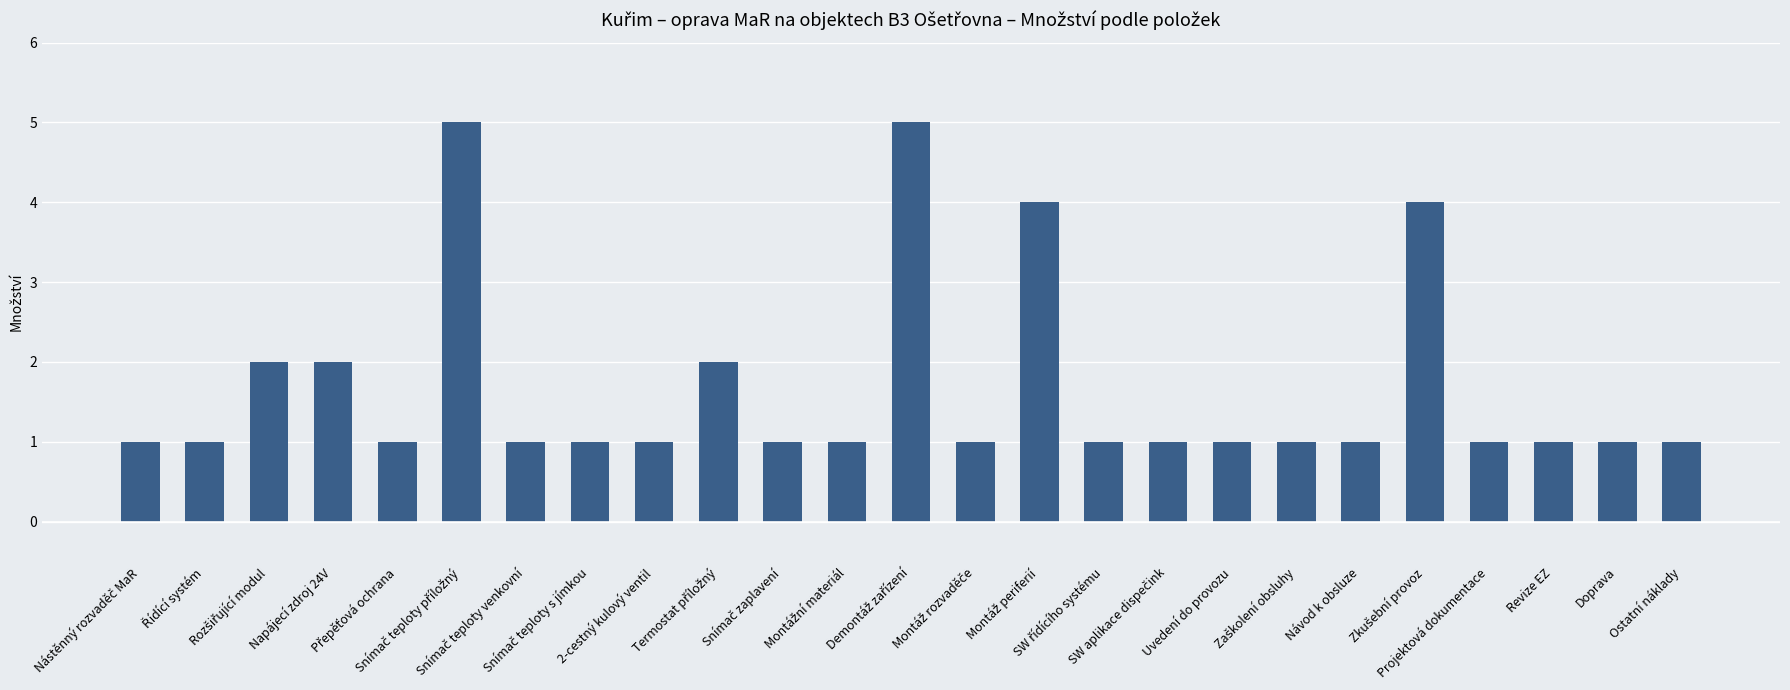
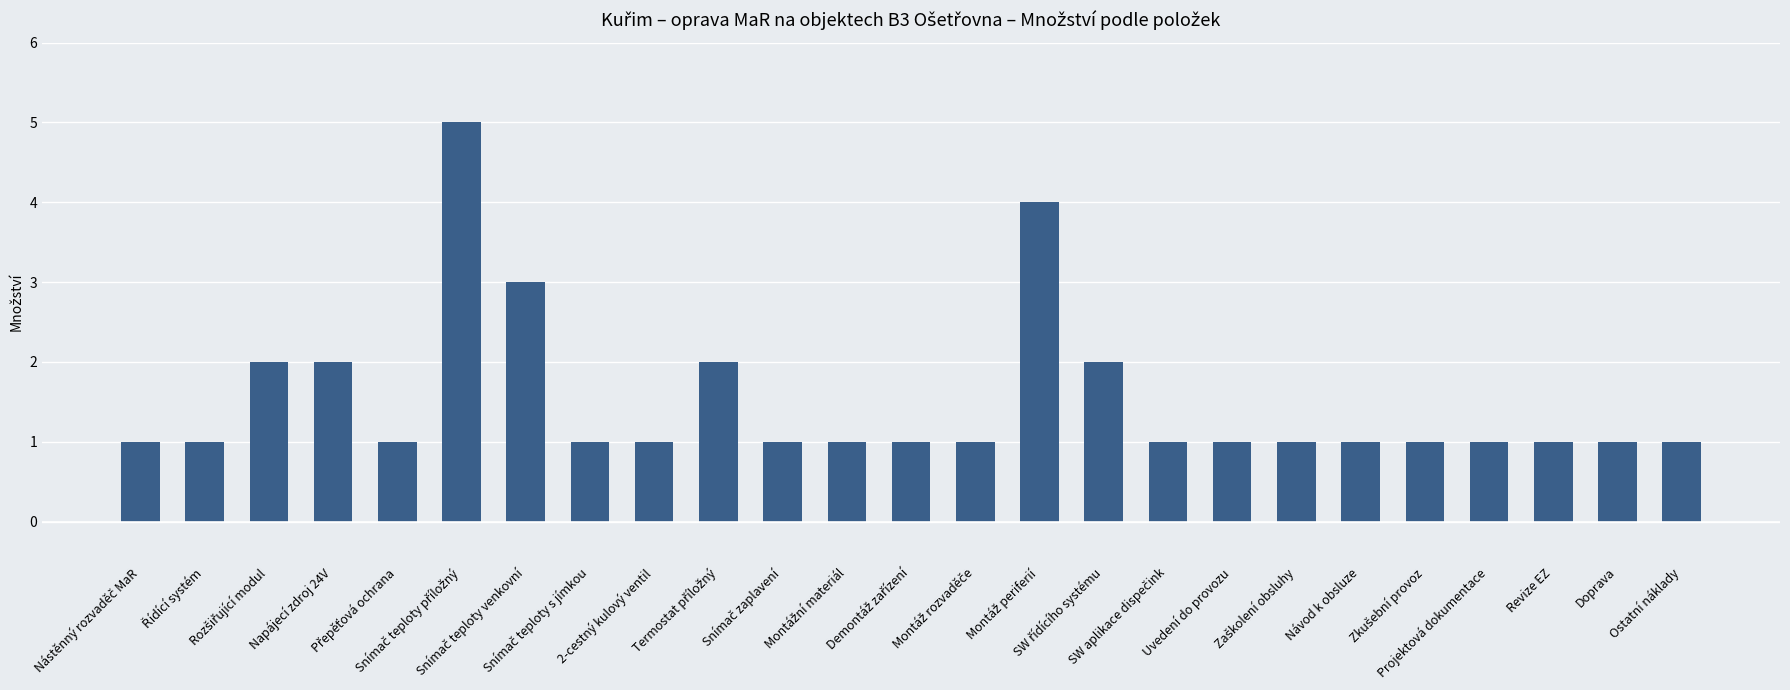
  {
    "Nástěnný rozvaděč MaR": 1,
    "Řídící systém": 1,
    "Rozšiřující modul": 2,
    "Napájecí zdroj 24V": 2,
    "Přepěťová ochrana": 1,
    "Snímač teploty příložný": 5,
-   "Snímač teploty venkovní": 1,
+   "Snímač teploty venkovní": 3,
    "Snímač teploty s jímkou": 1,
    "2-cestný kulový ventil": 1,
    "Termostat příložný": 2,
    "Snímač zaplavení": 1,
    "Montážní materiál": 1,
-   "Demontáž zařízení": 5,
+   "Demontáž zařízení": 1,
    "Montáž rozvaděče": 1,
    "Montáž periferií": 4,
-   "SW řídícího systému": 1,
+   "SW řídícího systému": 2,
    "SW aplikace dispečink": 1,
    "Uvedení do provozu": 1,
    "Zaškolení obsluhy": 1,
    "Návod k obsluze": 1,
-   "Zkušební provoz": 4,
+   "Zkušební provoz": 1,
    "Projektová dokumentace": 1,
    "Revize EZ": 1,
    "Doprava": 1,
    "Ostatní náklady": 1
  }
